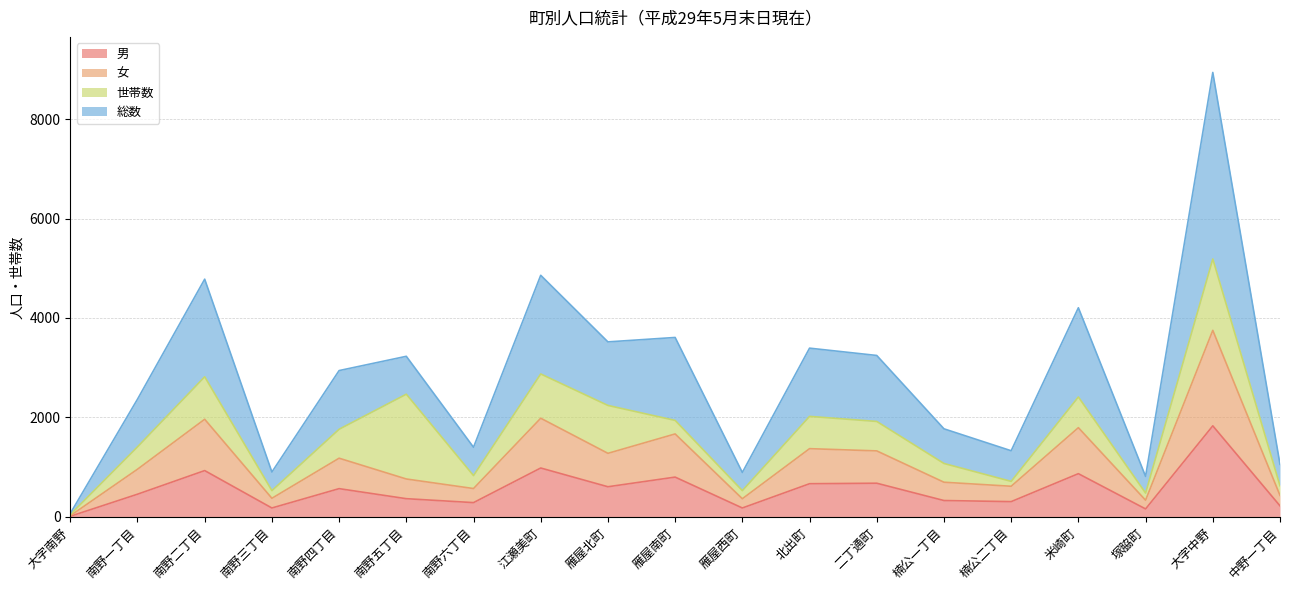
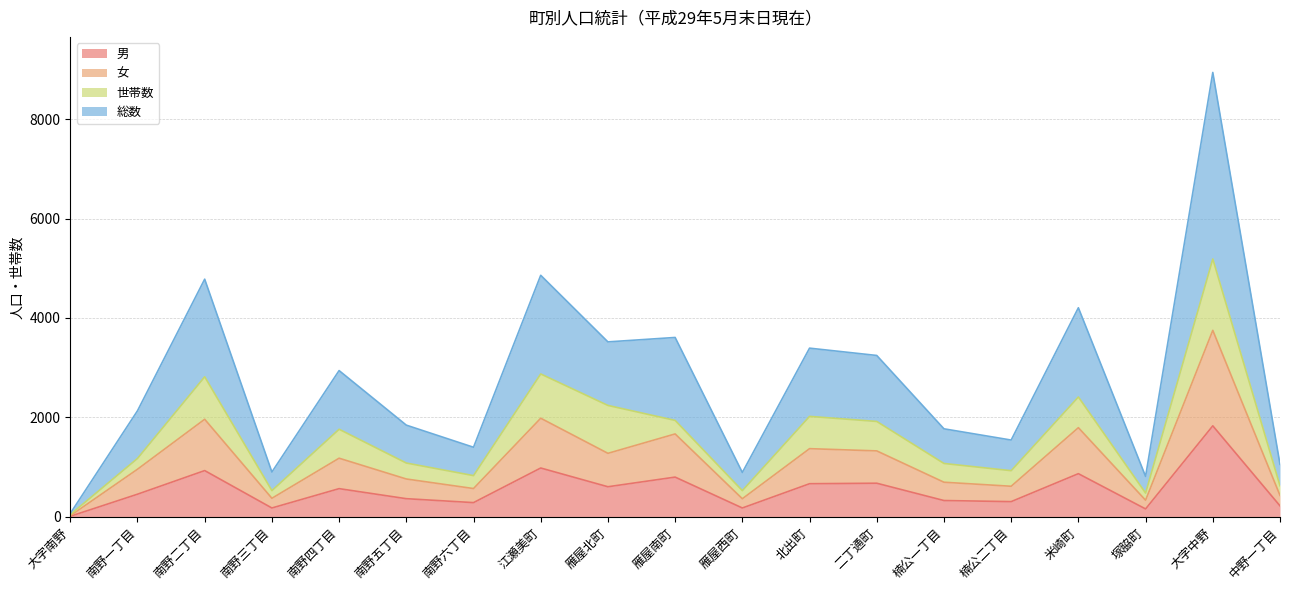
  {
    "世帯数": {
-     "南野一丁目": 500,
+     "南野一丁目": 200,
      "南野二丁目": 900,
      "南野三丁目": 200,
      "南野四丁目": 600,
-     "南野五丁目": 1700,
+     "南野五丁目": 300,
      "南野六丁目": 300,
      "江瀬美町": 900,
      "雁屋北町": 1000,
      "雁屋南町": 300,
      "雁屋西町": 200,
      "北出町": 600,
      "二丁通町": 600,
      "楠公一丁目": 400,
-     "楠公二丁目": 100,
+     "楠公二丁目": 300,
      "米崎町": 600,
      "塚脇町": 100,
      "大字中野": 1400,
      "中野一丁目": 200
    },
    "総数": {
      "南野一丁目": 1000,
      "南野二丁目": 2000,
      "南野三丁目": 400,
      "南野四丁目": 1200,
      "南野五丁目": 800,
      "南野六丁目": 600,
      "江瀬美町": 2000,
      "雁屋北町": 1300,
      "雁屋南町": 1700,
      "雁屋西町": 400,
      "北出町": 1400,
      "二丁通町": 1300,
      "楠公一丁目": 700,
      "楠公二丁目": 600,
      "米崎町": 1800,
      "塚脇町": 300,
      "大字中野": 3800,
      "中野一丁目": 400
    }
  }
